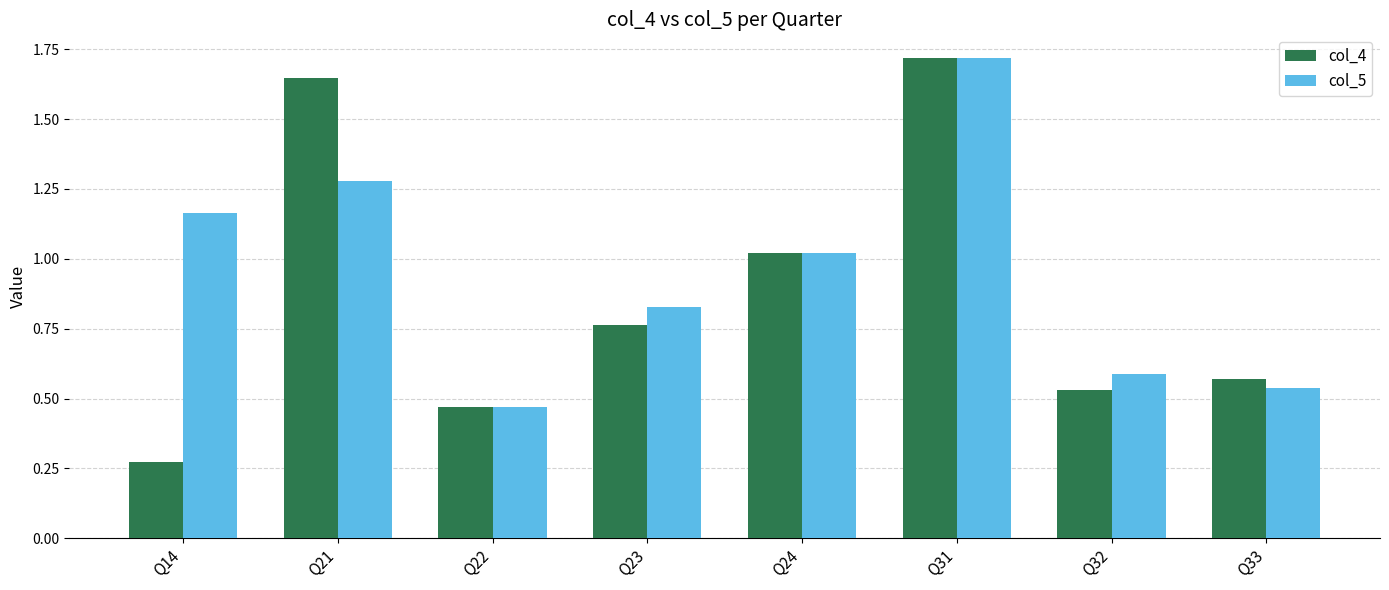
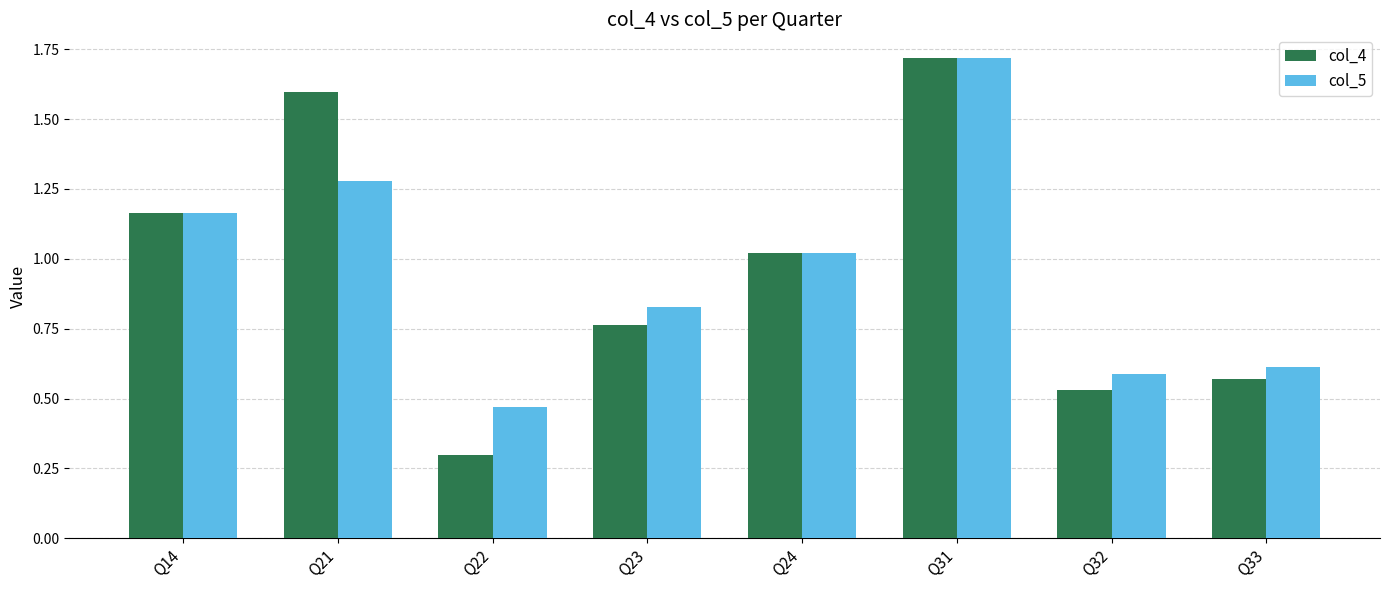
  {
    "col_4": {
-     "Q14": 0.27,
-     "Q21": 1.65,
-     "Q22": 0.47,
+     "Q14": 1.16,
+     "Q21": 1.60,
+     "Q22": 0.30,
      "Q23": 0.76,
      "Q24": 1.02,
      "Q31": 1.72,
      "Q32": 0.53,
      "Q33": 0.57
    },
    "col_5": {
      "Q14": 1.16,
      "Q21": 1.28,
      "Q22": 0.47,
      "Q23": 0.83,
      "Q24": 1.02,
      "Q31": 1.72,
      "Q32": 0.59,
-     "Q33": 0.54
+     "Q33": 0.61
    }
  }
